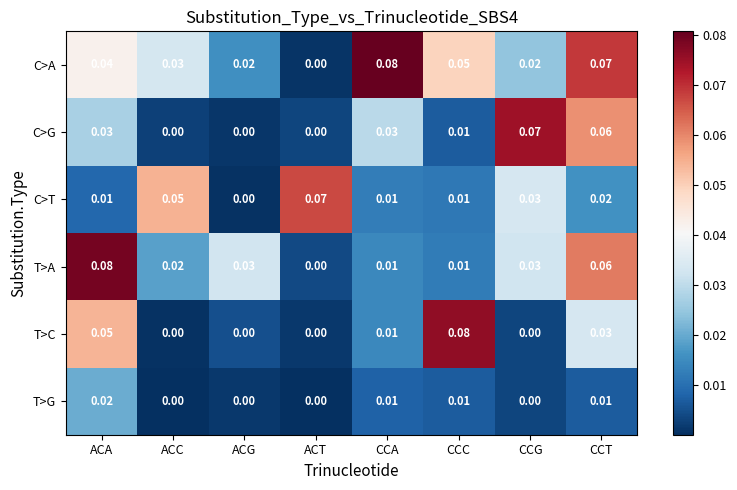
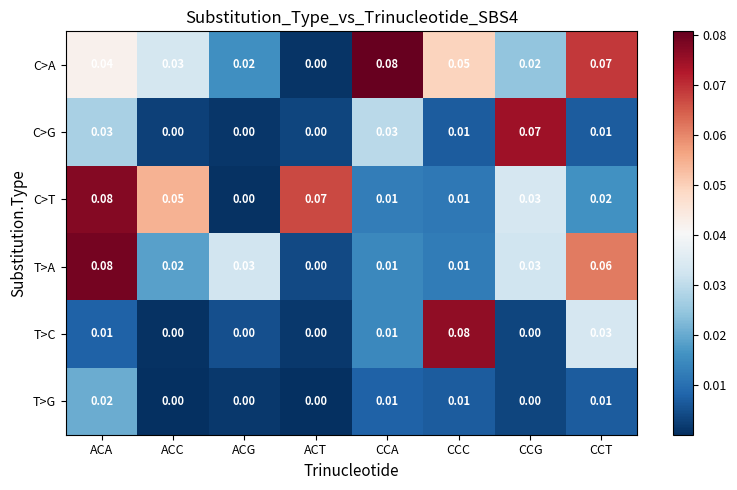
  {
    "C>A": {
      "ACG": 0.02,
      "ACT": 0.00,
      "CCA": 0.08,
      "CCC": 0.05,
      "CCG": 0.02,
      "CCT": 0.07
    },
    "C>G": {
      "ACA": 0.03,
      "ACC": 0.00,
      "ACG": 0.00,
      "ACT": 0.00,
      "CCA": 0.03,
      "CCC": 0.01,
      "CCG": 0.07,
-     "CCT": 0.06
+     "CCT": 0.01
    },
    "C>T": {
-     "ACA": 0.01,
+     "ACA": 0.08,
      "ACC": 0.05,
      "ACG": 0.00,
      "ACT": 0.07,
      "CCA": 0.01,
      "CCC": 0.01,
      "CCT": 0.02
    },
    "T>A": {
      "ACA": 0.08,
      "ACC": 0.02,
      "ACT": 0.00,
      "CCA": 0.01,
      "CCC": 0.01,
      "CCT": 0.06
    },
    "T>C": {
-     "ACA": 0.05,
+     "ACA": 0.01,
      "ACC": 0.00,
      "ACG": 0.00,
      "ACT": 0.00,
      "CCA": 0.01,
      "CCC": 0.08,
      "CCG": 0.00
    },
    "T>G": {
      "ACA": 0.02,
      "ACC": 0.00,
      "ACG": 0.00,
      "ACT": 0.00,
      "CCA": 0.01,
      "CCC": 0.01,
      "CCG": 0.00,
      "CCT": 0.01
    }
  }
